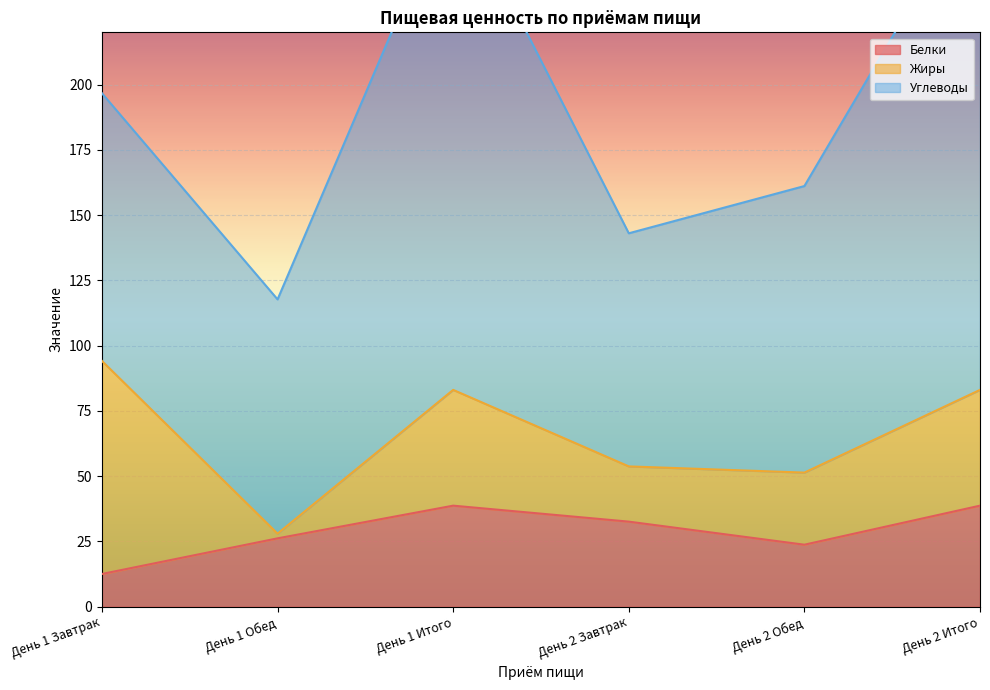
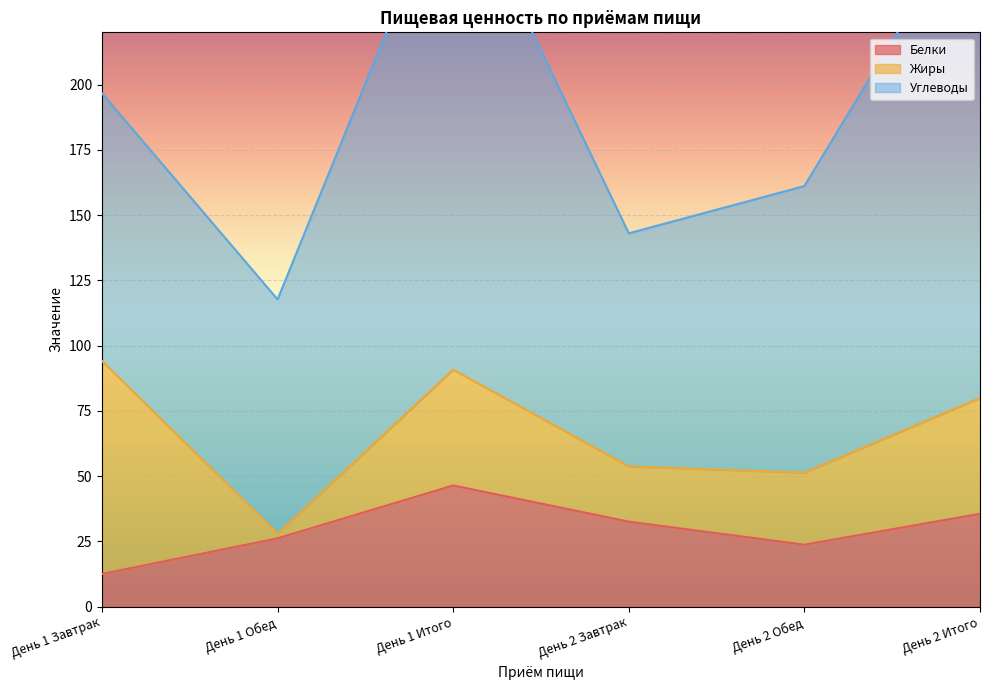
  {
    "Белки": {
      "День 1 Завтрак": 13,
      "День 1 Обед": 26,
-     "День 1 Итого": 39,
+     "День 1 Итого": 46,
      "День 2 Завтрак": 33,
      "День 2 Обед": 24,
-     "День 2 Итого": 39
+     "День 2 Итого": 36
    },
    "Жиры": {
      "День 1 Завтрак": 82,
      "День 1 Обед": 2,
      "День 1 Итого": 44,
      "День 2 Завтрак": 21,
      "День 2 Обед": 28,
      "День 2 Итого": 44
    },
    "Углеводы": {
      "День 1 Завтрак": 103,
      "День 1 Обед": 90,
      "День 2 Завтрак": 89,
      "День 2 Обед": 110
    }
  }
